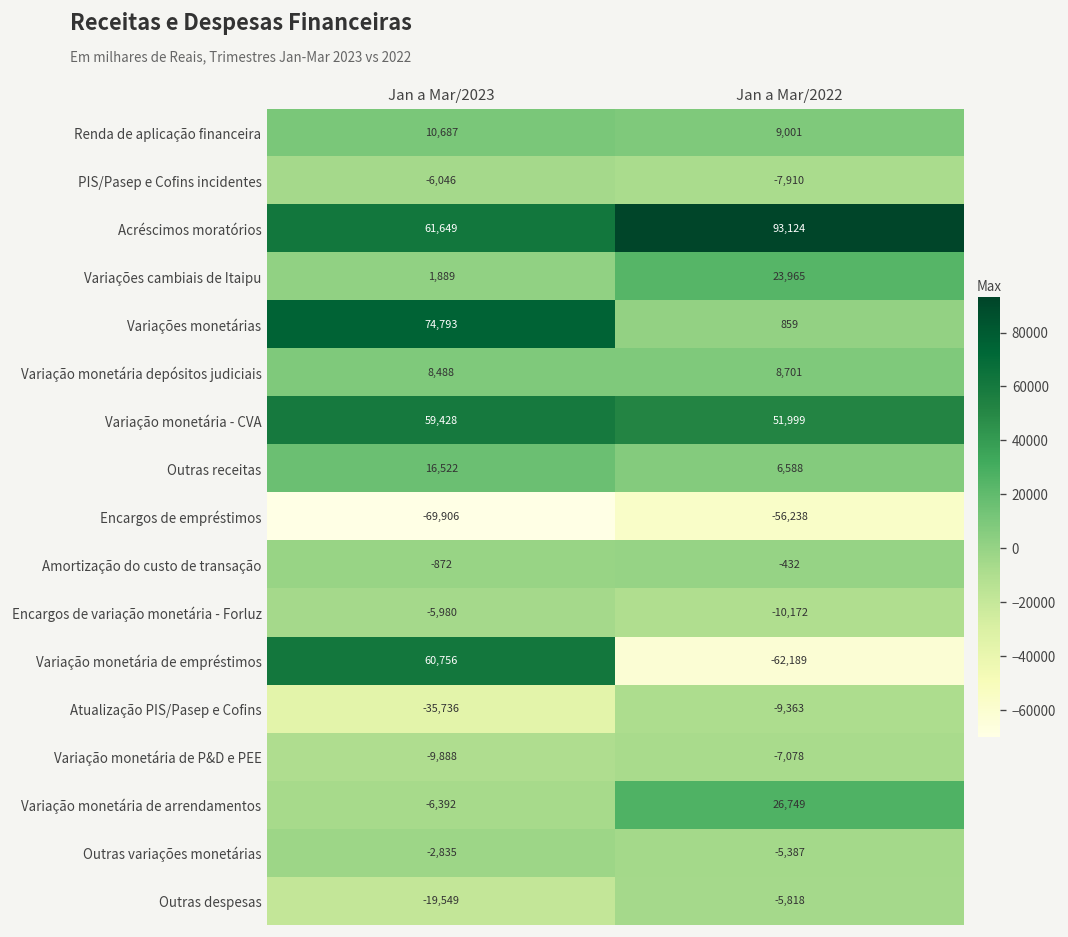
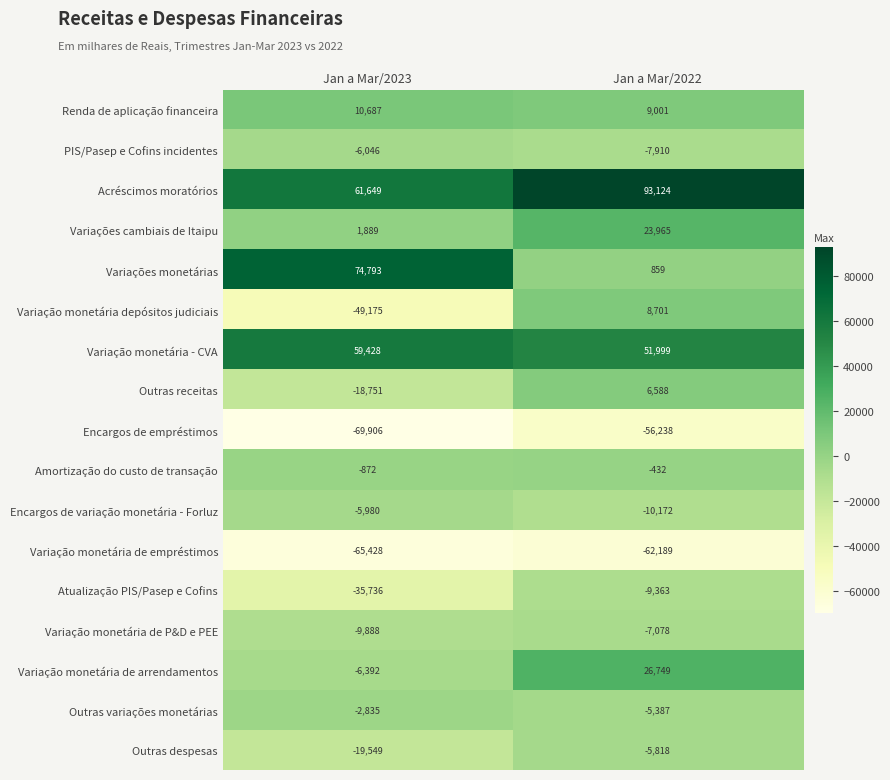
  {
    "Renda de aplicação financeira": {
      "Jan a Mar/2023": "10,687",
      "Jan a Mar/2022": "9,001"
    },
    "PIS/Pasep e Cofins incidentes": {
      "Jan a Mar/2023": "-6,046",
      "Jan a Mar/2022": "-7,910"
    },
    "Acréscimos moratórios": {
      "Jan a Mar/2023": "61,649",
      "Jan a Mar/2022": "93,124"
    },
    "Variações cambiais de Itaipu": {
      "Jan a Mar/2023": "1,889",
      "Jan a Mar/2022": "23,965"
    },
    "Variações monetárias": {
      "Jan a Mar/2023": "74,793",
      "Jan a Mar/2022": "859"
    },
    "Variação monetária depósitos judiciais": {
-     "Jan a Mar/2023": "8,488",
+     "Jan a Mar/2023": "-49,175",
      "Jan a Mar/2022": "8,701"
    },
    "Variação monetária - CVA": {
      "Jan a Mar/2023": "59,428",
      "Jan a Mar/2022": "51,999"
    },
    "Outras receitas": {
-     "Jan a Mar/2023": "16,522",
+     "Jan a Mar/2023": "-18,751",
      "Jan a Mar/2022": "6,588"
    },
    "Encargos de empréstimos": {
      "Jan a Mar/2023": "-69,906",
      "Jan a Mar/2022": "-56,238"
    },
    "Amortização do custo de transação": {
      "Jan a Mar/2023": "-872",
      "Jan a Mar/2022": "-432"
    },
    "Encargos de variação monetária - Forluz": {
      "Jan a Mar/2023": "-5,980",
      "Jan a Mar/2022": "-10,172"
    },
    "Variação monetária de empréstimos": {
-     "Jan a Mar/2023": "60,756",
+     "Jan a Mar/2023": "-65,428",
      "Jan a Mar/2022": "-62,189"
    },
    "Atualização PIS/Pasep e Cofins": {
      "Jan a Mar/2023": "-35,736",
      "Jan a Mar/2022": "-9,363"
    },
    "Variação monetária de P&D e PEE": {
      "Jan a Mar/2023": "-9,888",
      "Jan a Mar/2022": "-7,078"
    },
    "Variação monetária de arrendamentos": {
      "Jan a Mar/2023": "-6,392",
      "Jan a Mar/2022": "26,749"
    },
    "Outras variações monetárias": {
      "Jan a Mar/2023": "-2,835",
      "Jan a Mar/2022": "-5,387"
    },
    "Outras despesas": {
      "Jan a Mar/2023": "-19,549",
      "Jan a Mar/2022": "-5,818"
    }
  }
